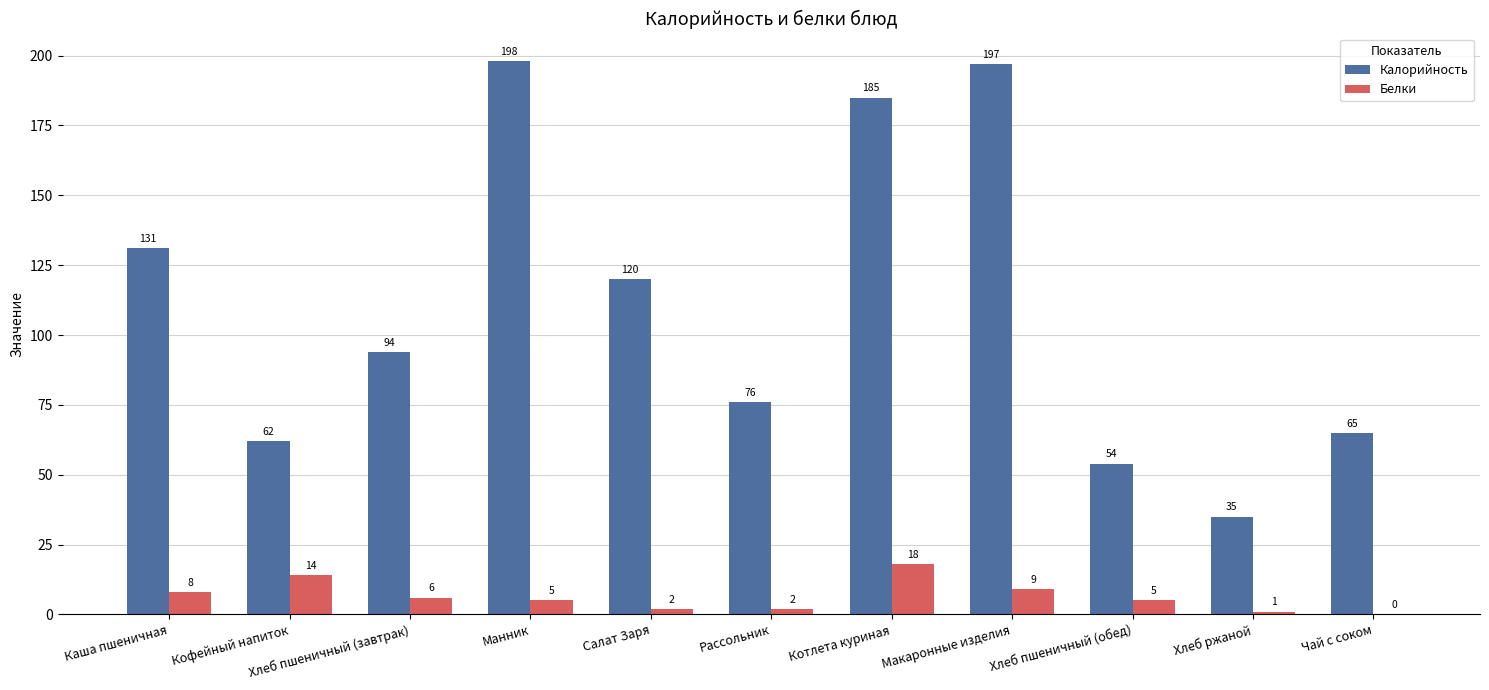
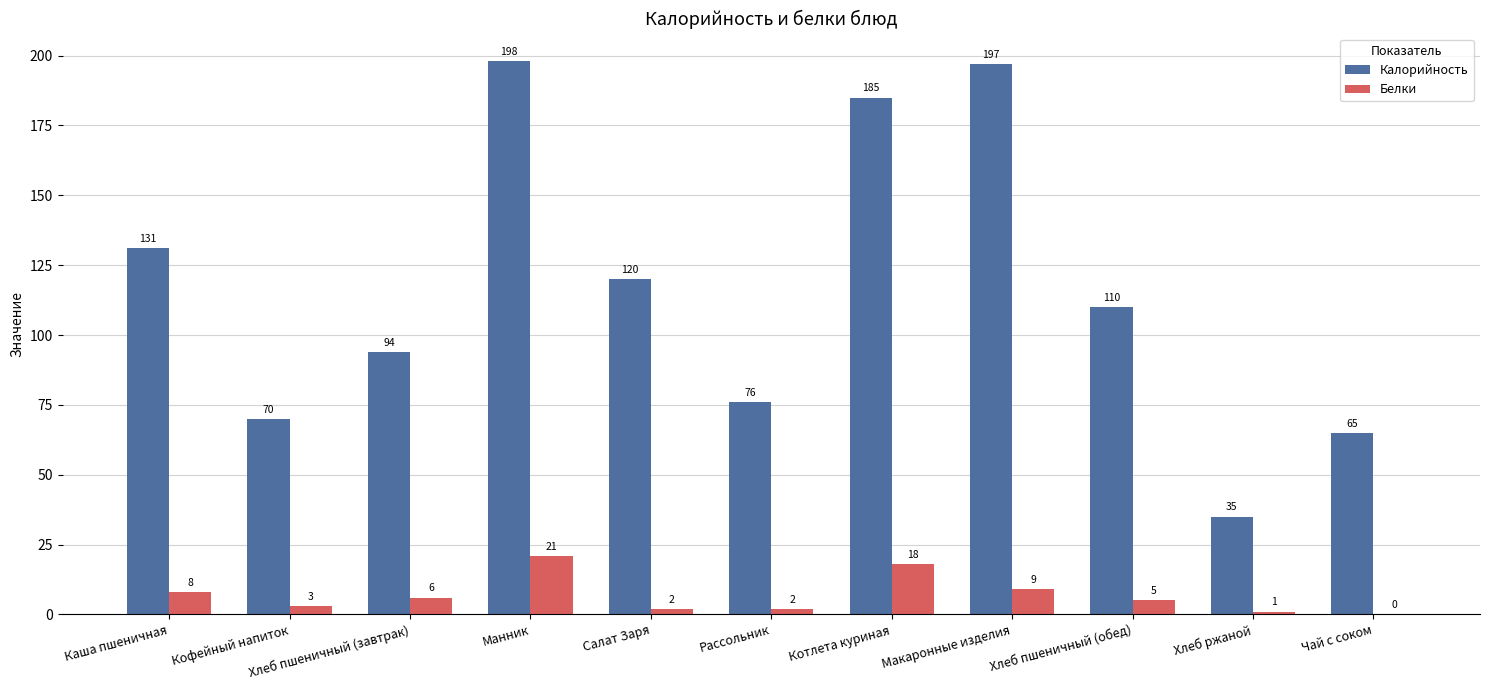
  {
    "Калорийность": {
      "Каша пшеничная": 131,
-     "Кофейный напиток": 62,
+     "Кофейный напиток": 70,
      "Хлеб пшеничный (завтрак)": 94,
      "Манник": 198,
      "Салат Заря": 120,
      "Рассольник": 76,
      "Котлета куриная": 185,
      "Макаронные изделия": 197,
-     "Хлеб пшеничный (обед)": 54,
+     "Хлеб пшеничный (обед)": 110,
      "Хлеб ржаной": 35,
      "Чай с соком": 65
    },
    "Белки": {
      "Каша пшеничная": 8,
-     "Кофейный напиток": 14,
+     "Кофейный напиток": 3,
      "Хлеб пшеничный (завтрак)": 6,
-     "Манник": 5,
+     "Манник": 21,
      "Салат Заря": 2,
      "Рассольник": 2,
      "Котлета куриная": 18,
      "Макаронные изделия": 9,
      "Хлеб пшеничный (обед)": 5,
      "Хлеб ржаной": 1,
      "Чай с соком": 0
    }
  }
